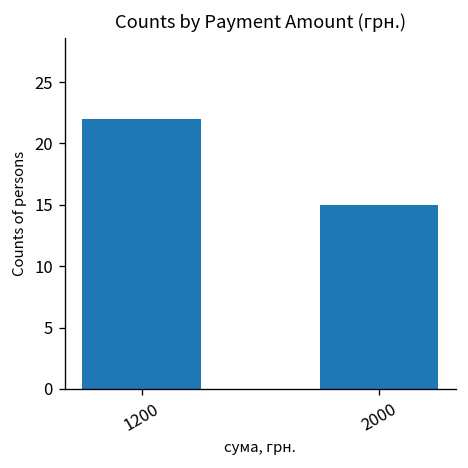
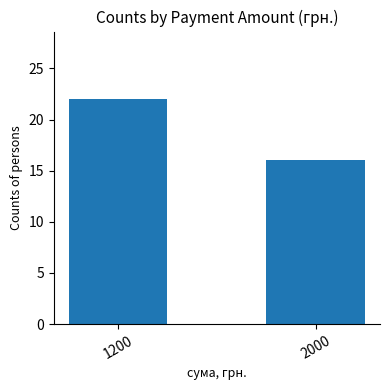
  {
    "1200": 22,
-   "2000": 15
+   "2000": 16
  }
